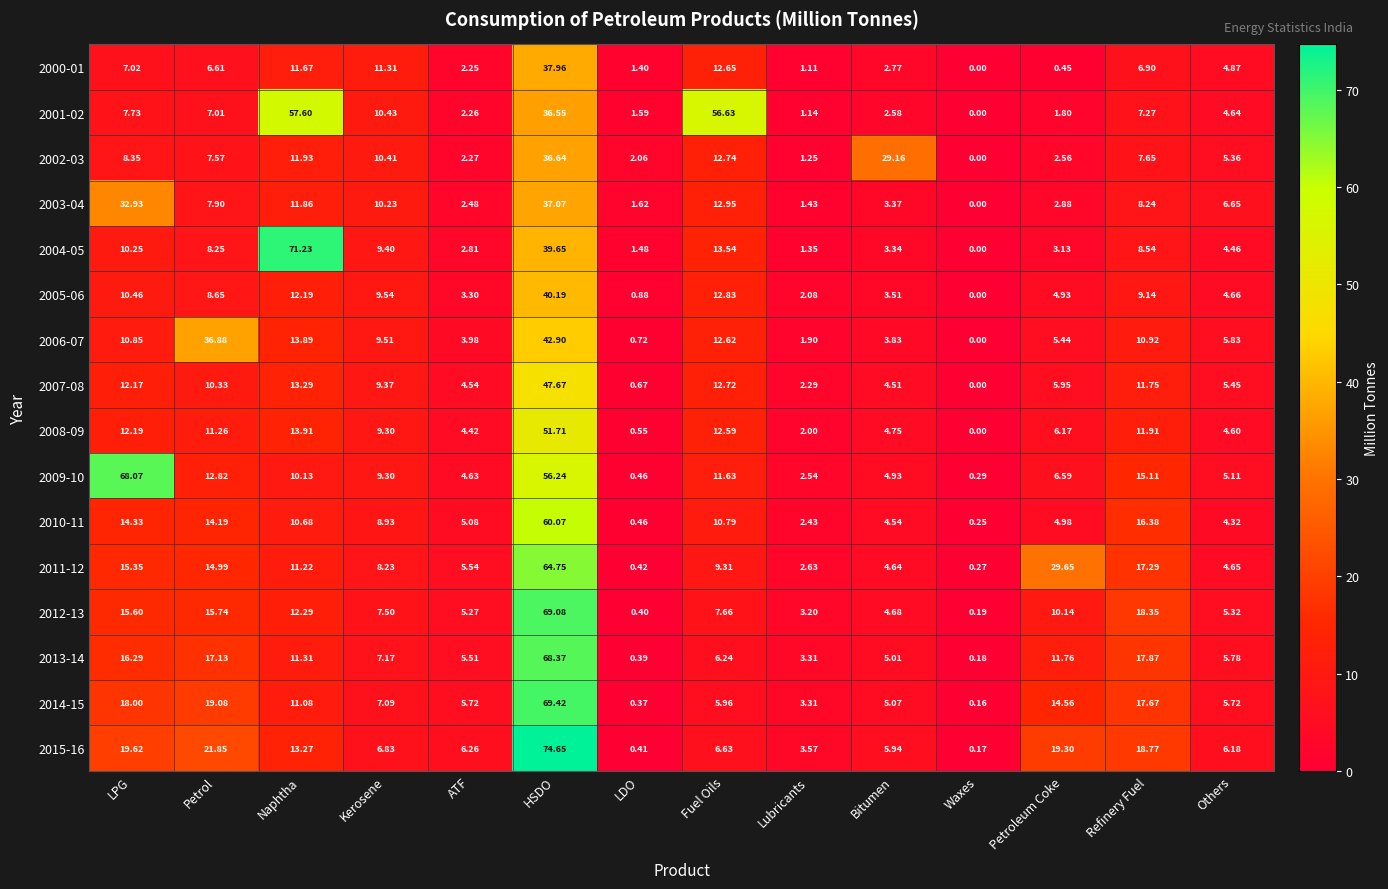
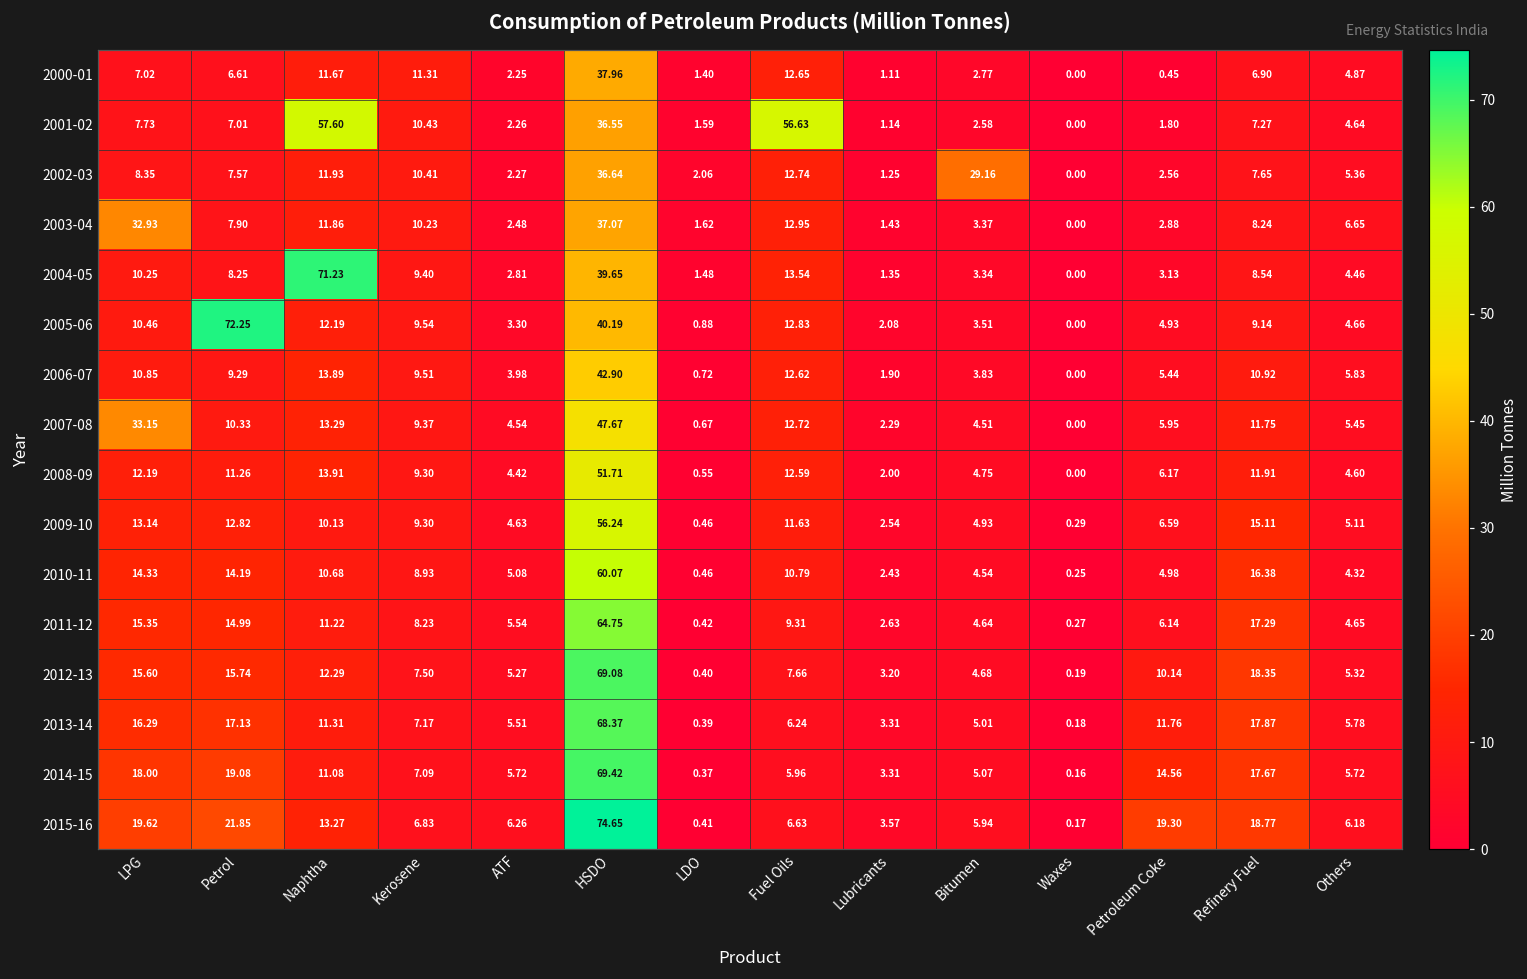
  {
    "2005-06": {
      "LPG": 10.46,
-     "Petrol": 8.65,
+     "Petrol": 72.25,
      "Naphtha": 12.19,
      "Kerosene": 9.54,
      "ATF": 3.30,
      "HSDO": 40.19,
      "LDO": 0.88,
      "Fuel Oils": 12.83,
      "Lubricants": 2.08,
      "Bitumen": 3.51,
      "Waxes": 0.00,
      "Petroleum Coke": 4.93,
      "Refinery Fuel": 9.14,
      "Others": 4.66
    },
    "2006-07": {
      "LPG": 10.85,
-     "Petrol": 36.88,
+     "Petrol": 9.29,
      "Naphtha": 13.89,
      "Kerosene": 9.51,
      "ATF": 3.98,
      "HSDO": 42.90,
      "LDO": 0.72,
      "Fuel Oils": 12.62,
      "Lubricants": 1.90,
      "Bitumen": 3.83,
      "Waxes": 0.00,
      "Petroleum Coke": 5.44,
      "Refinery Fuel": 10.92,
      "Others": 5.83
    },
    "2007-08": {
-     "LPG": 12.17,
+     "LPG": 33.15,
      "Petrol": 10.33,
      "Naphtha": 13.29,
      "Kerosene": 9.37,
      "ATF": 4.54,
      "HSDO": 47.67,
      "LDO": 0.67,
      "Fuel Oils": 12.72,
      "Lubricants": 2.29,
      "Bitumen": 4.51,
      "Waxes": 0.00,
      "Petroleum Coke": 5.95,
      "Refinery Fuel": 11.75,
      "Others": 5.45
    },
    "2009-10": {
-     "LPG": 68.07,
+     "LPG": 13.14,
      "Petrol": 12.82,
      "Naphtha": 10.13,
      "Kerosene": 9.30,
      "ATF": 4.63,
      "HSDO": 56.24,
      "LDO": 0.46,
      "Fuel Oils": 11.63,
      "Lubricants": 2.54,
      "Bitumen": 4.93,
      "Waxes": 0.29,
      "Petroleum Coke": 6.59,
      "Refinery Fuel": 15.11,
      "Others": 5.11
    },
    "2011-12": {
      "LPG": 15.35,
      "Petrol": 14.99,
      "Naphtha": 11.22,
      "Kerosene": 8.23,
      "ATF": 5.54,
      "HSDO": 64.75,
      "LDO": 0.42,
      "Fuel Oils": 9.31,
      "Lubricants": 2.63,
      "Bitumen": 4.64,
      "Waxes": 0.27,
-     "Petroleum Coke": 29.65,
+     "Petroleum Coke": 6.14,
      "Refinery Fuel": 17.29,
      "Others": 4.65
    }
  }
